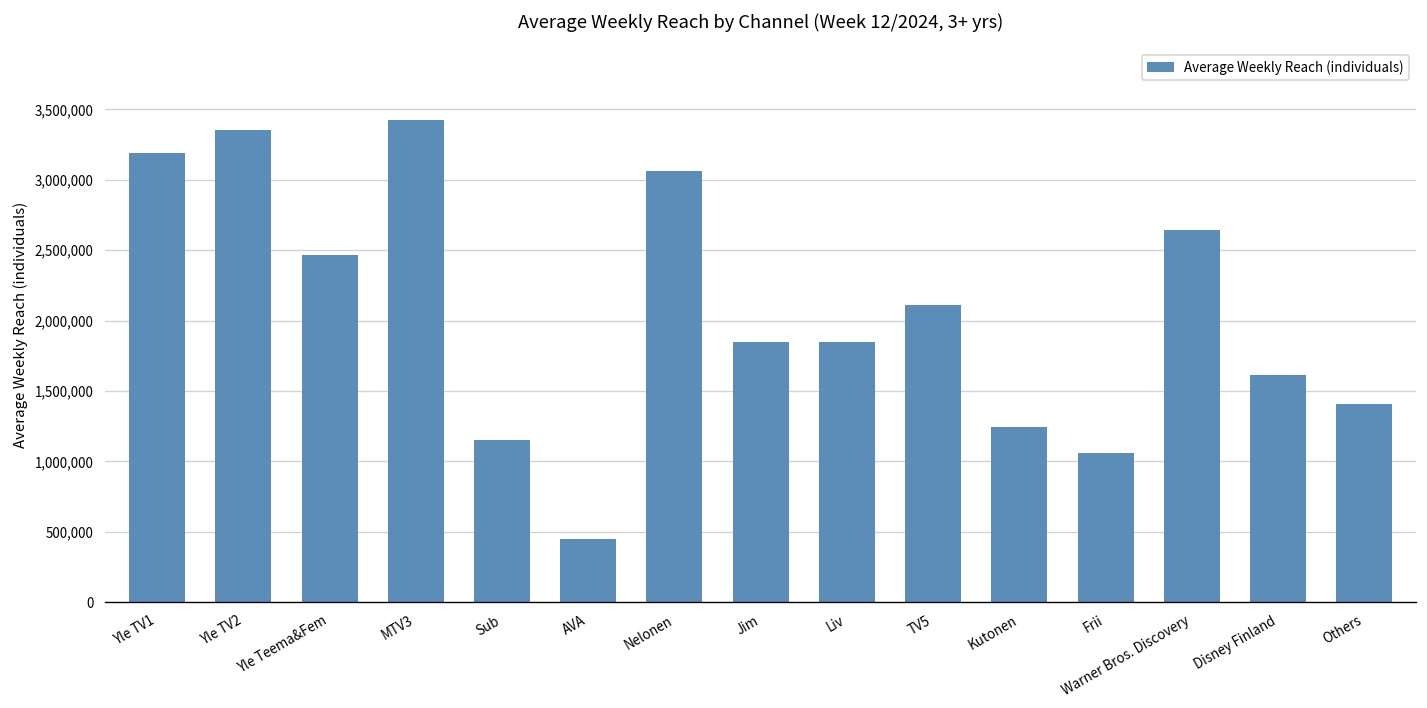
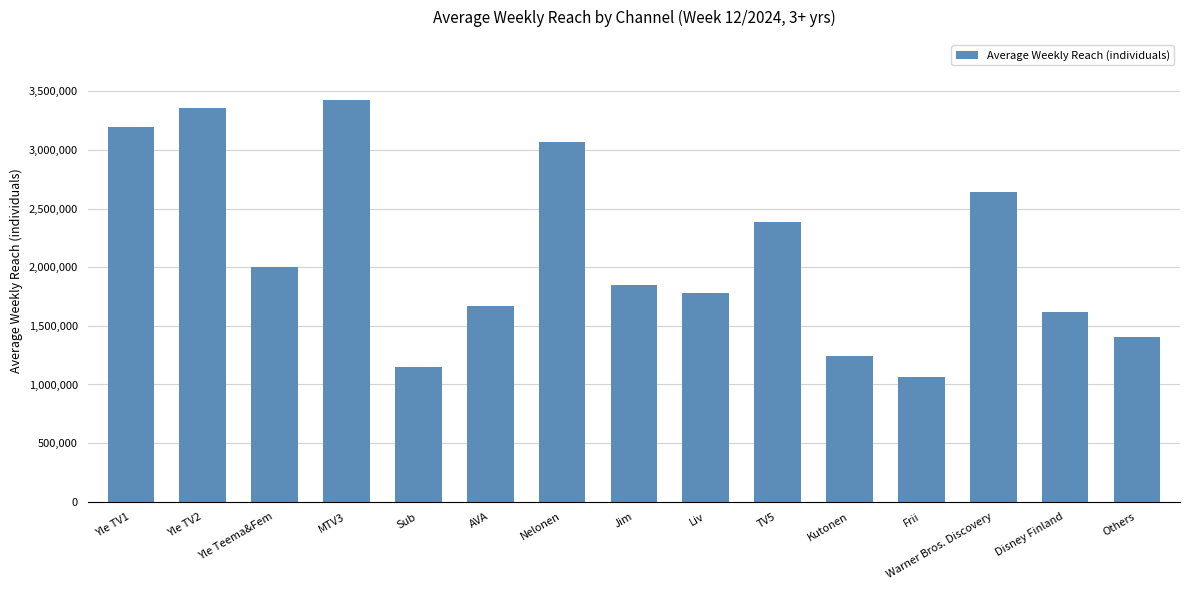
  {
    "Yle TV1": "3,190,000",
    "Yle TV2": "3,360,000",
-   "Yle Teema&Fem": "2,460,000",
+   "Yle Teema&Fem": "2,000,000",
    "MTV3": "3,420,000",
    "Sub": "1,150,000",
-   "AVA": "450,000",
+   "AVA": "1,670,000",
    "Nelonen": "3,070,000",
    "Jim": "1,850,000",
-   "Liv": "1,850,000",
-   "TV5": "2,110,000",
+   "Liv": "1,780,000",
+   "TV5": "2,390,000",
    "Kutonen": "1,240,000",
    "Frii": "1,060,000",
    "Warner Bros. Discovery": "2,640,000",
    "Disney Finland": "1,620,000",
    "Others": "1,410,000"
  }
